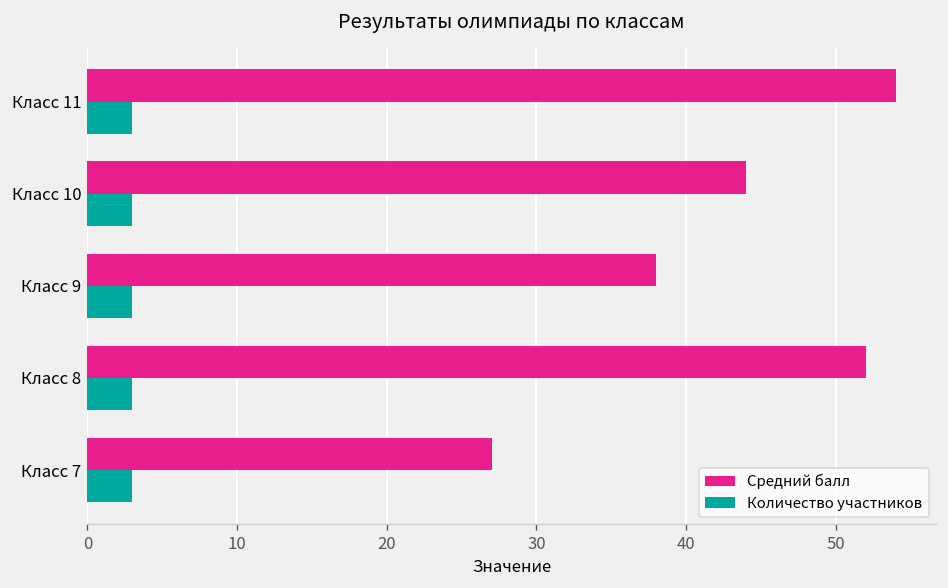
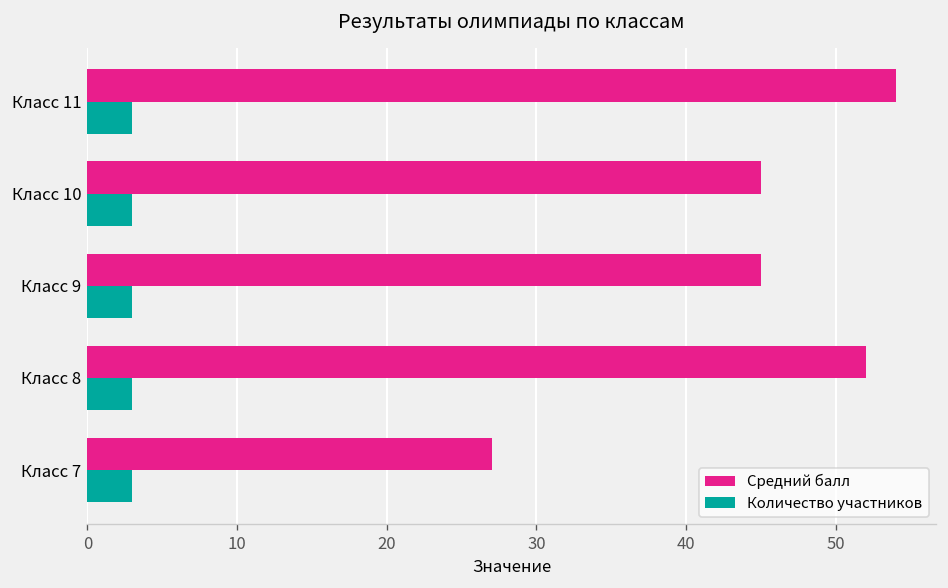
  {
    "Средний балл": {
      "Класс 11": 54,
-     "Класс 10": 44,
-     "Класс 9": 38,
+     "Класс 10": 45,
+     "Класс 9": 45,
      "Класс 8": 52,
      "Класс 7": 27
    },
    "Количество участников": {
      "Класс 11": 3,
      "Класс 10": 3,
      "Класс 9": 3,
      "Класс 8": 3,
      "Класс 7": 3
    }
  }
